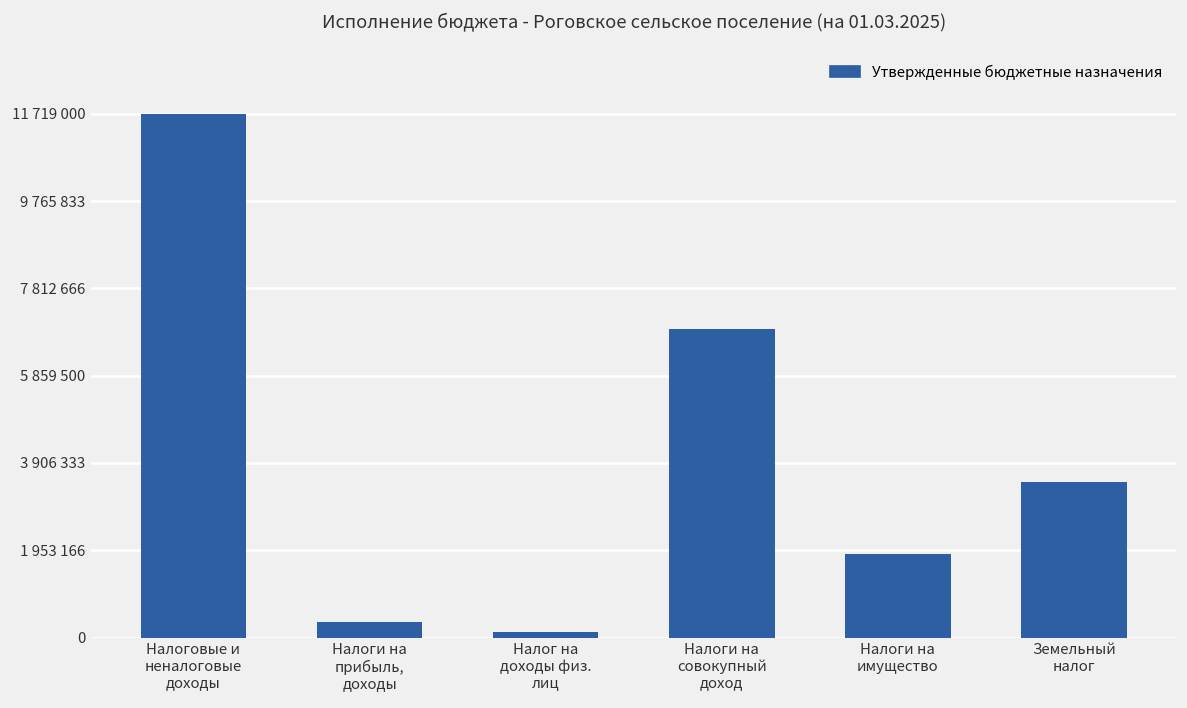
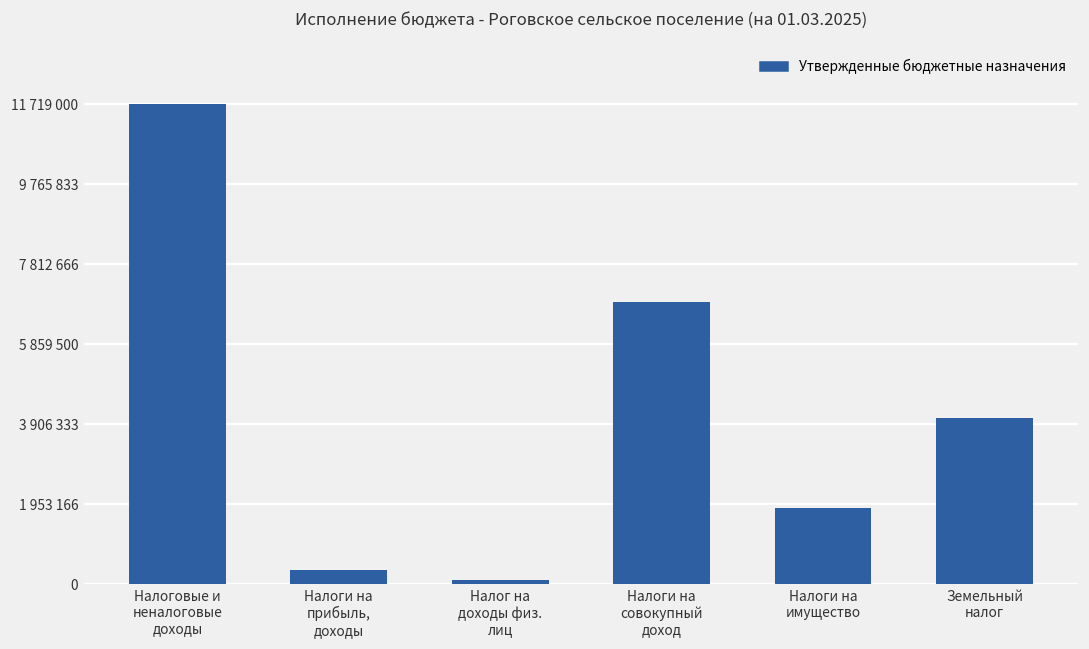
  {
    "Налоговые и неналоговые доходы": 11700000,
    "Налоги на прибыль, доходы": 400000,
    "Налог на доходы физ. лиц": 100000,
    "Налоги на совокупный доход": 6900000,
    "Налоги на имущество": 1900000,
-   "Земельный налог": 3500000
+   "Земельный налог": 4100000
  }
